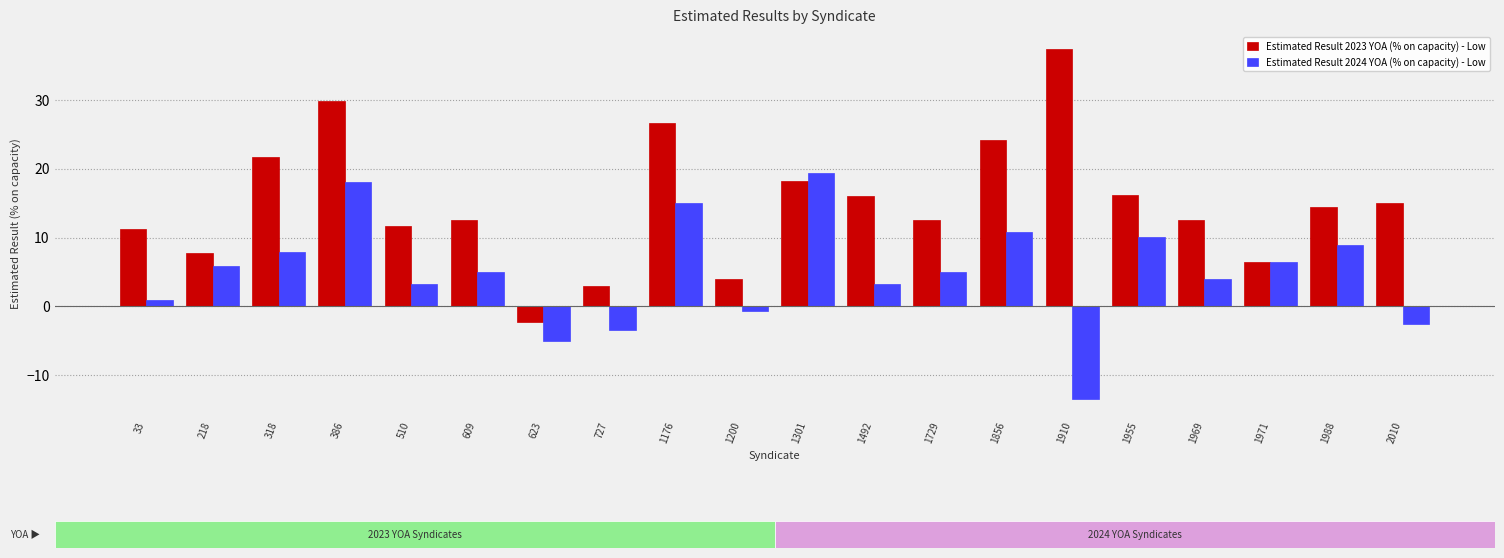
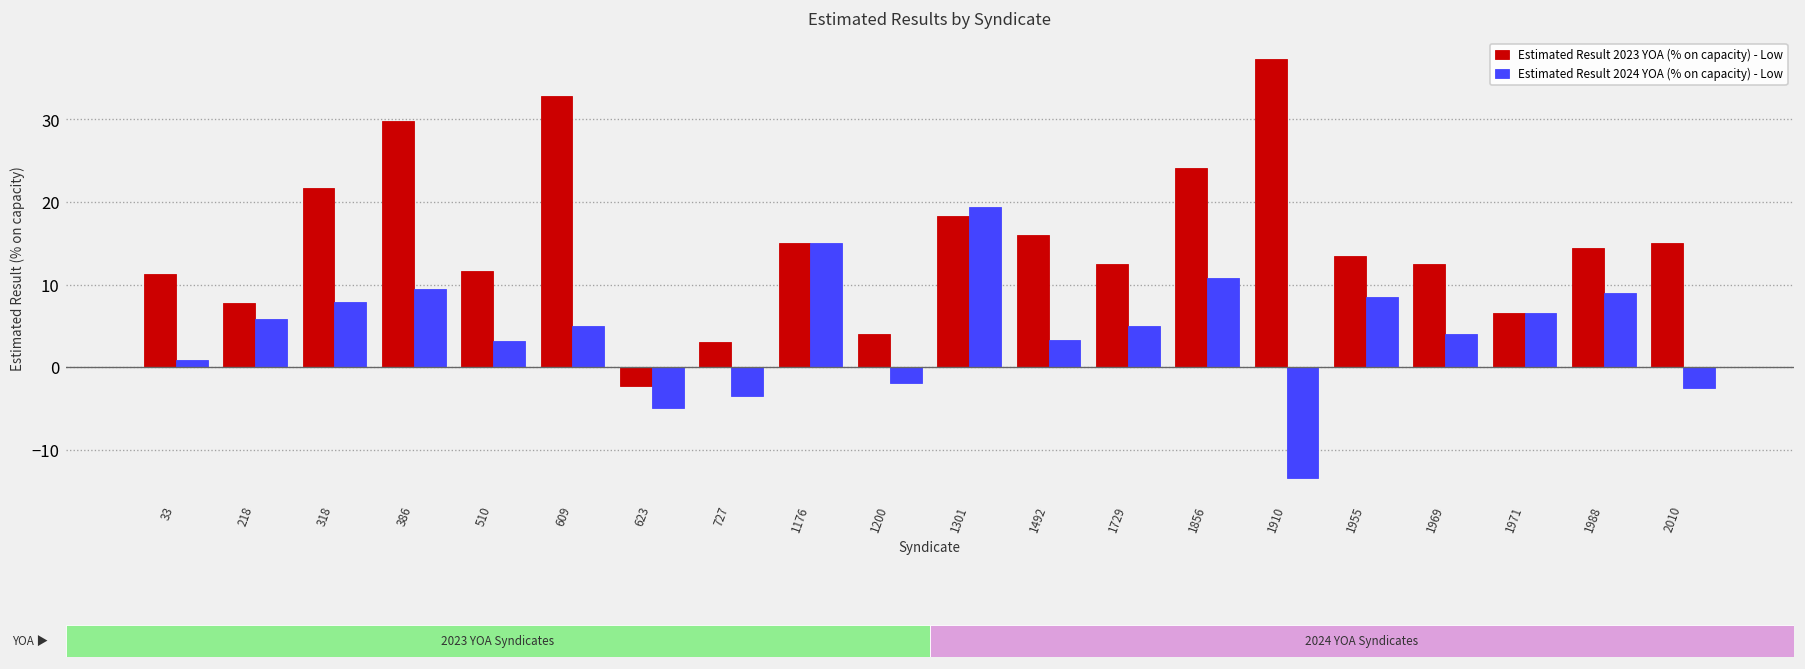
  {
    "Estimated Result 2023 YOA (% on capacity) - Low": {
      "33": 11,
      "218": 8,
      "318": 22,
      "386": 30,
      "510": 12,
-     "609": 13,
+     "609": 33,
      "623": -2,
      "727": 3,
-     "1176": 27,
+     "1176": 15,
      "1200": 4,
      "1301": 18,
      "1492": 16,
      "1729": 13,
      "1856": 24,
      "1910": 37,
-     "1955": 16,
+     "1955": 14,
      "1969": 13,
      "1971": 7,
      "1988": 14,
      "2010": 15
    },
    "Estimated Result 2024 YOA (% on capacity) - Low": {
      "33": 1,
      "218": 6,
      "318": 8,
-     "386": 18,
+     "386": 9,
      "510": 3,
      "609": 5,
      "623": -5,
      "727": -4,
      "1176": 15,
-     "1200": -1,
+     "1200": -2,
      "1301": 19,
      "1492": 3,
      "1729": 5,
      "1856": 11,
      "1910": -13,
-     "1955": 10,
+     "1955": 8,
      "1969": 4,
      "1971": 7,
      "1988": 9,
      "2010": -3
    }
  }
